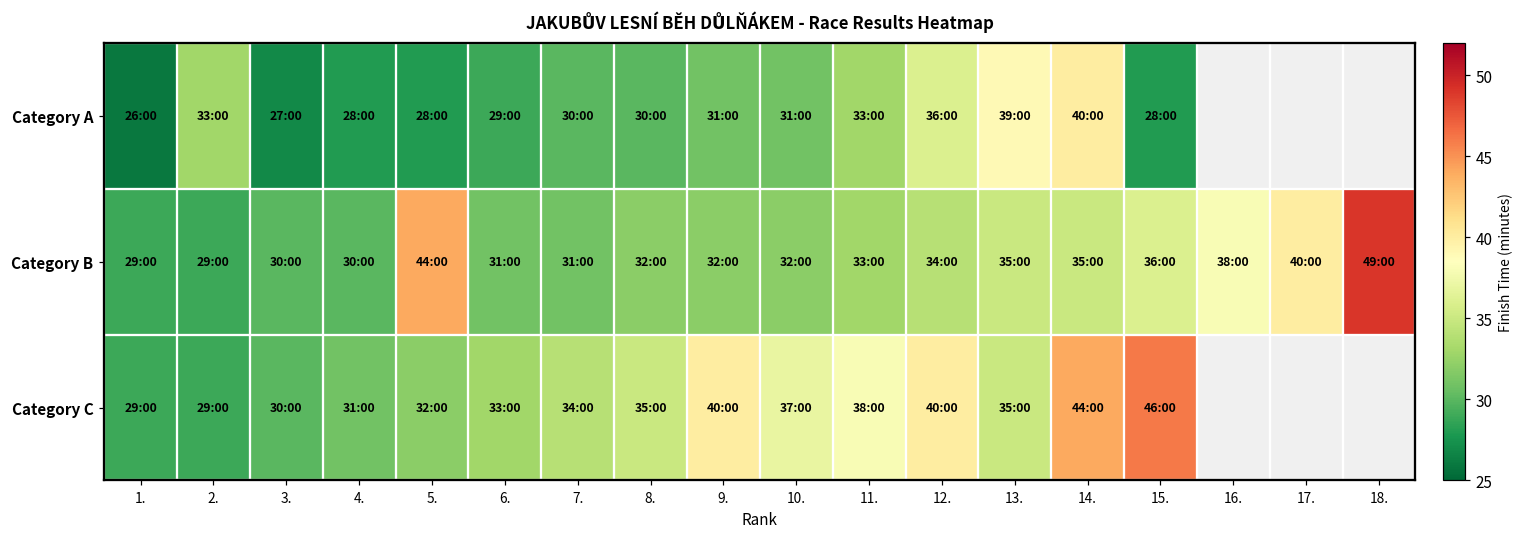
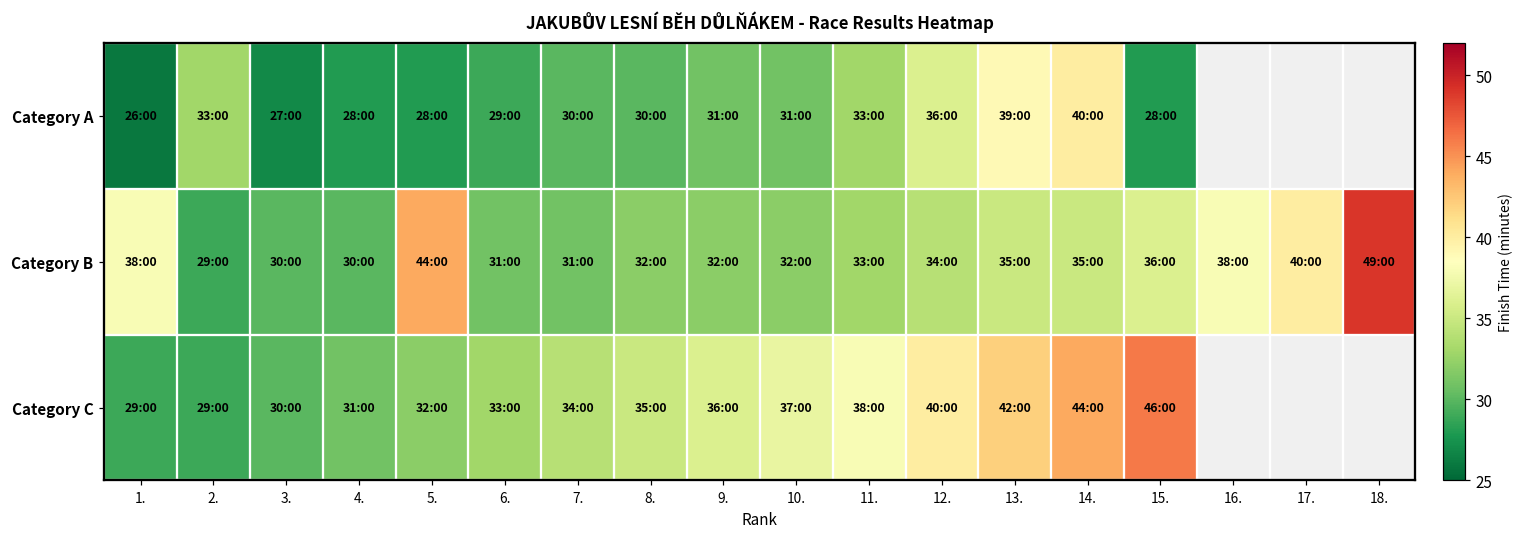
  {
    "Category B": {
-     "1.": "29:00"
+     "1.": "38:00"
    },
    "Category C": {
-     "9.": "40:00",
-     "13.": "35:00"
+     "9.": "36:00",
+     "13.": "42:00"
    }
  }
